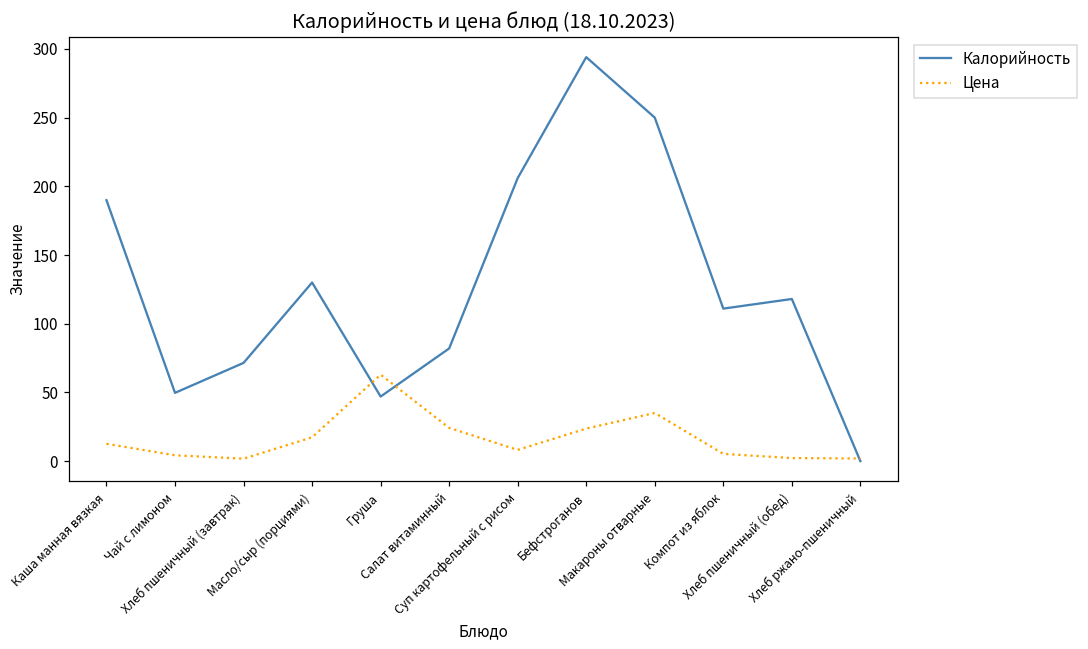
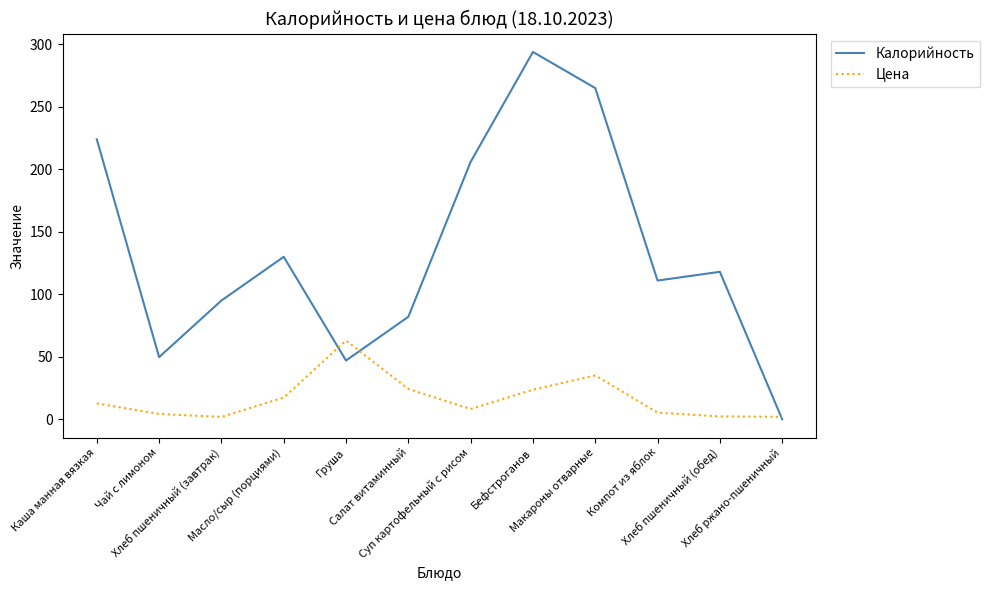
  {
    "Калорийность": {
-     "Каша манная вязкая": 190,
+     "Каша манная вязкая": 224,
      "Чай с лимоном": 50,
-     "Хлеб пшеничный (завтрак)": 72,
+     "Хлеб пшеничный (завтрак)": 95,
      "Масло/сыр (порциями)": 130,
      "Груша": 47,
      "Салат витаминный": 82,
      "Суп картофельный с рисом": 206,
      "Бефстроганов": 294,
-     "Макароны отварные": 250,
+     "Макароны отварные": 265,
      "Компот из яблок": 111,
      "Хлеб пшеничный (обед)": 118
    },
    "Цена": {
      "Каша манная вязкая": 13,
      "Чай с лимоном": 4,
      "Хлеб пшеничный (завтрак)": 2,
      "Масло/сыр (порциями)": 17,
      "Груша": 63,
      "Салат витаминный": 24,
      "Суп картофельный с рисом": 8,
      "Бефстроганов": 24,
      "Макароны отварные": 35,
      "Компот из яблок": 5,
      "Хлеб пшеничный (обед)": 2
    }
  }
